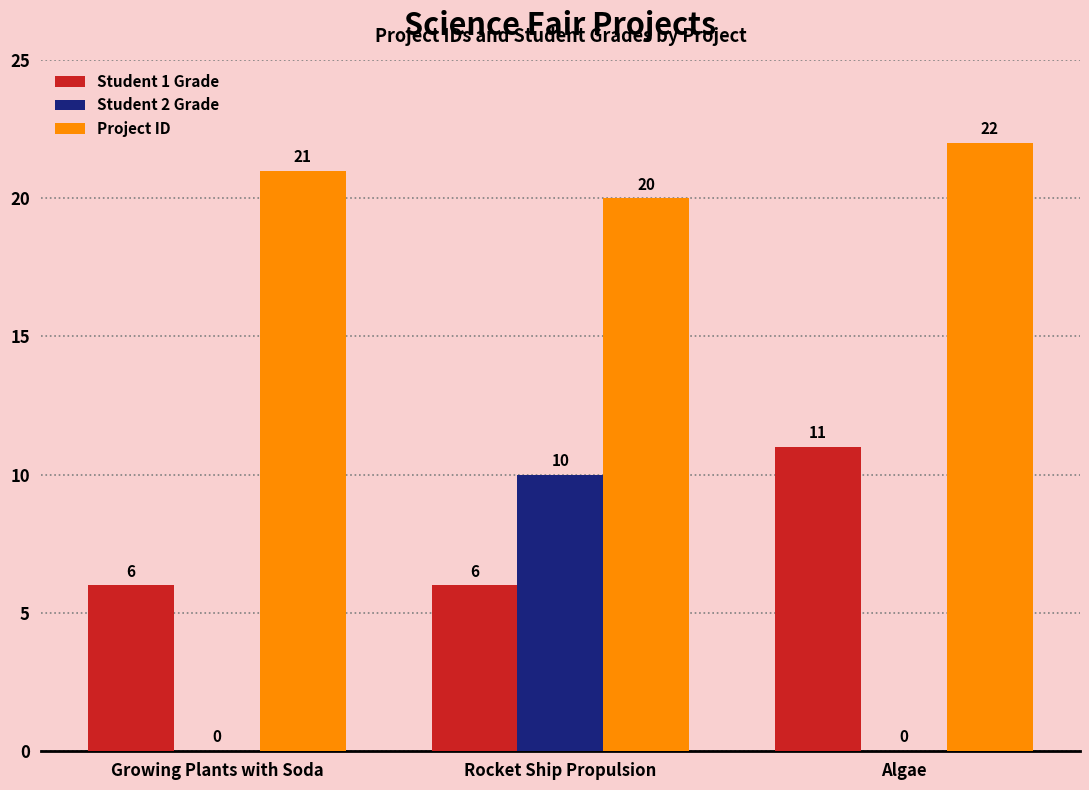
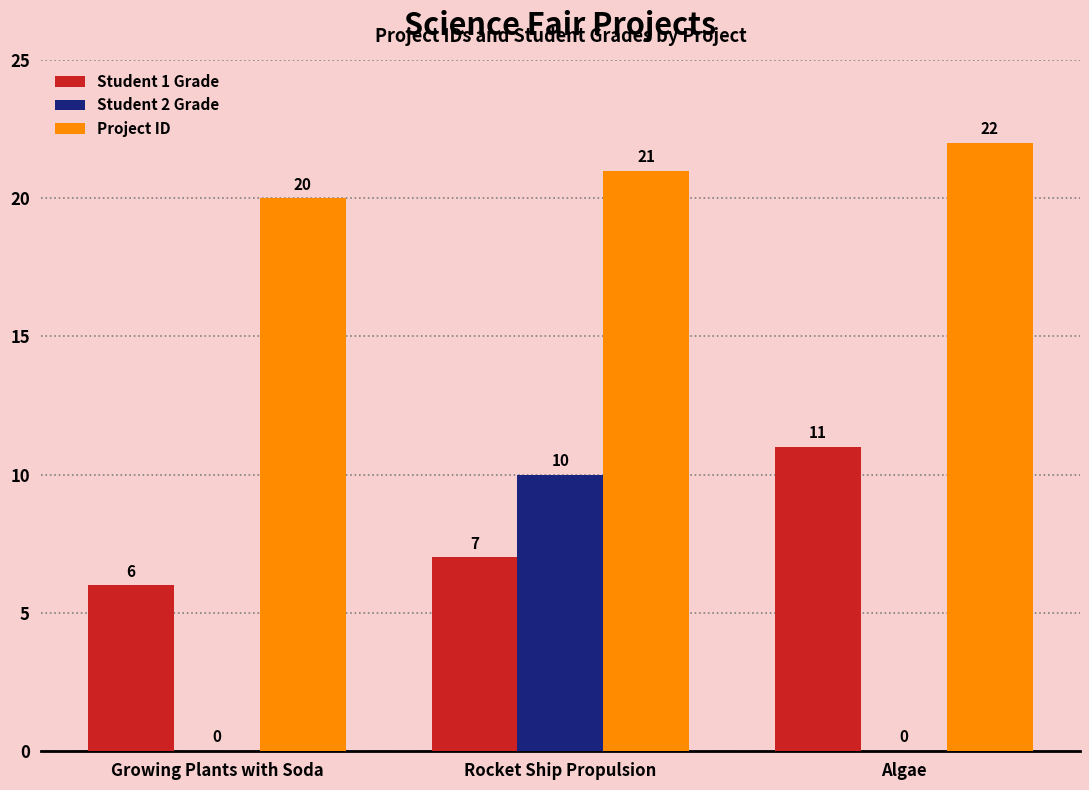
  {
    "Student 1 Grade": {
      "Growing Plants with Soda": 6,
-     "Rocket Ship Propulsion": 6,
+     "Rocket Ship Propulsion": 7,
      "Algae": 11
    },
    "Student 2 Grade": {
      "Growing Plants with Soda": 0,
      "Rocket Ship Propulsion": 10,
      "Algae": 0
    },
    "Project ID": {
-     "Growing Plants with Soda": 21,
-     "Rocket Ship Propulsion": 20,
+     "Growing Plants with Soda": 20,
+     "Rocket Ship Propulsion": 21,
      "Algae": 22
    }
  }
